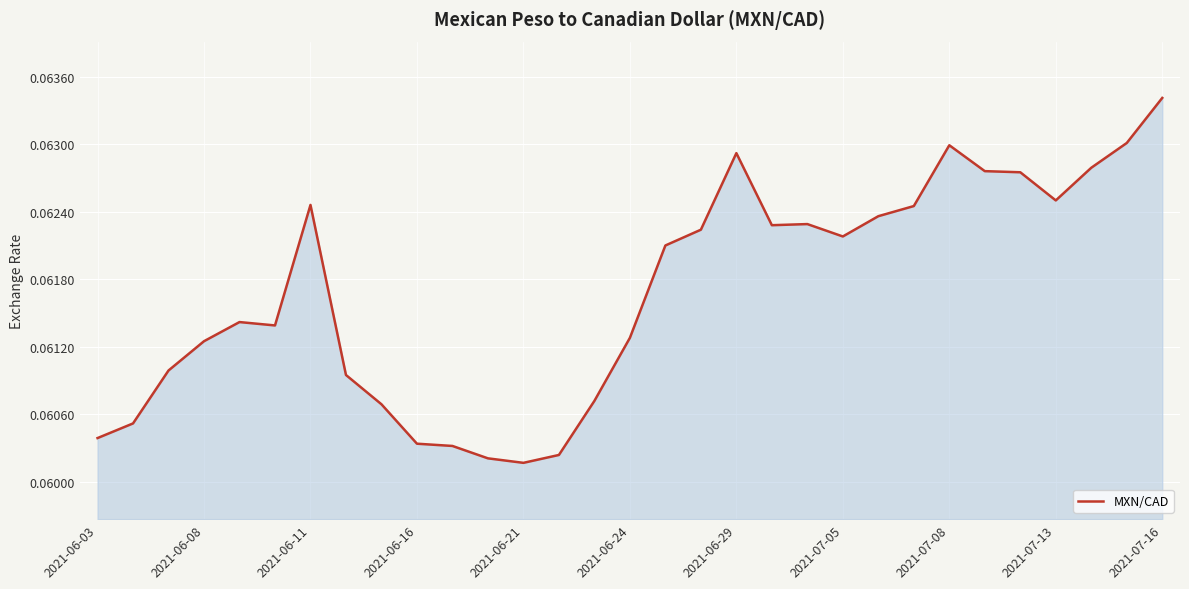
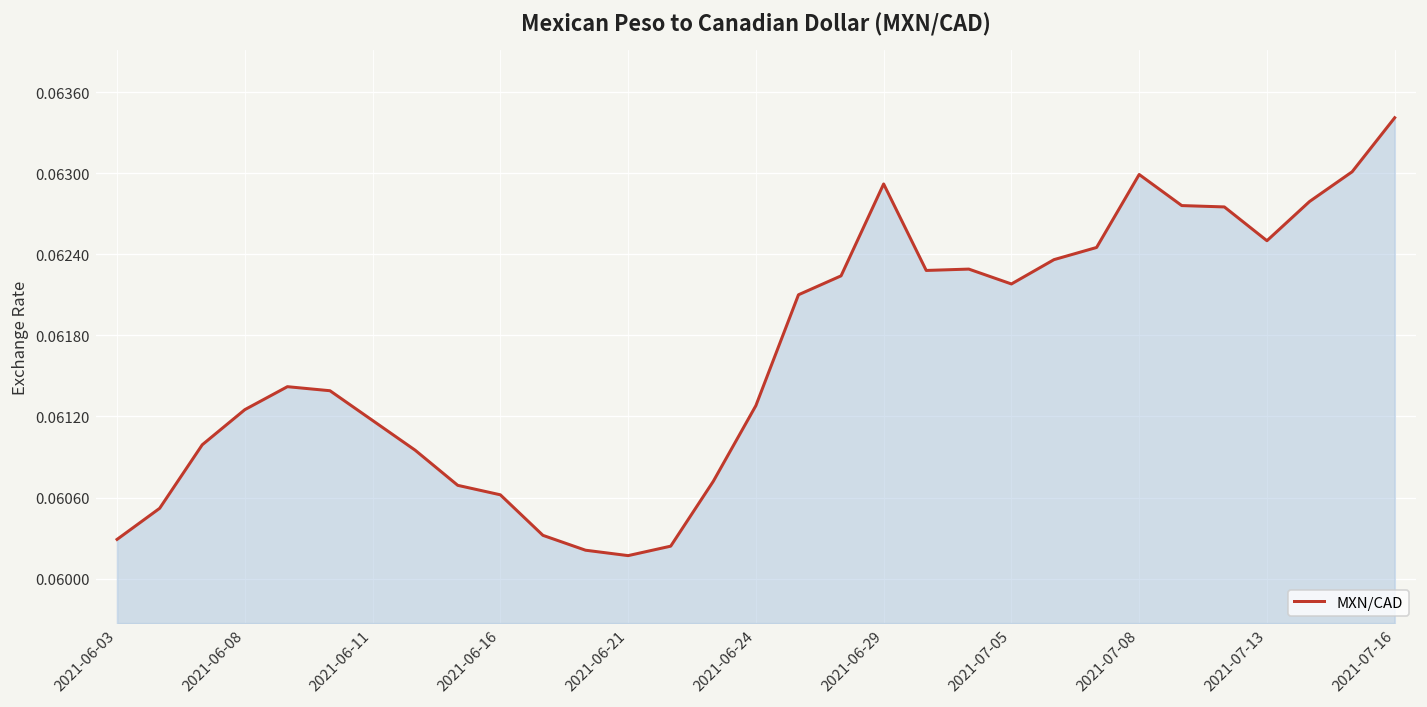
  {
-   "2021-06-03": 0.06039,
+   "2021-06-03": 0.06029,
    "2021-06-08": 0.06125,
-   "2021-06-11": 0.06246,
-   "2021-06-16": 0.06034,
+   "2021-06-11": 0.06117,
+   "2021-06-16": 0.06062,
    "2021-06-21": 0.06017,
    "2021-06-24": 0.06128,
    "2021-06-29": 0.06292,
    "2021-07-05": 0.06218,
    "2021-07-08": 0.06299,
    "2021-07-13": 0.06250,
    "2021-07-16": 0.06341
  }
